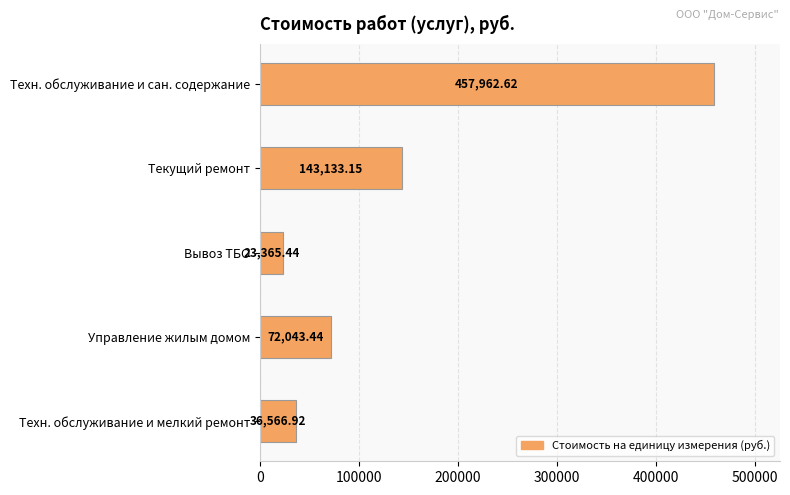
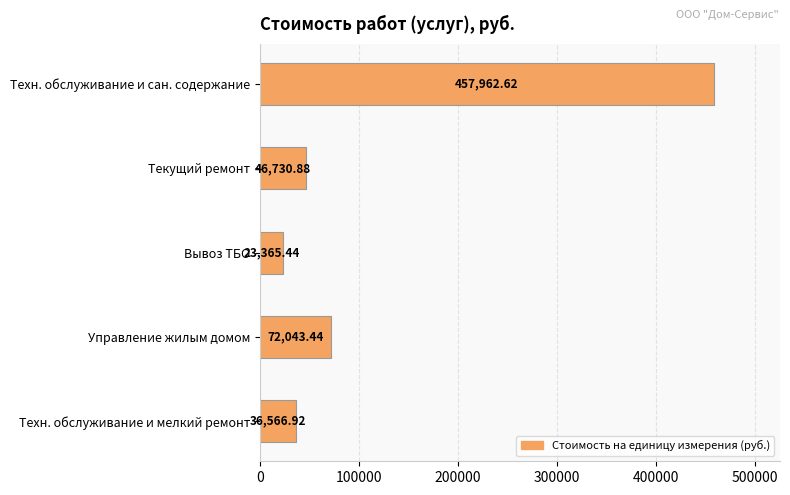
  {
    "Техн. обслуживание и сан. содержание": "457,962.62",
-   "Текущий ремонт": "143,133.15",
+   "Текущий ремонт": "46,730.88",
    "Вывоз ТБО": "23,365.44",
    "Управление жилым домом": "72,043.44",
    "Техн. обслуживание и мелкий ремонт": "36,566.92"
  }
